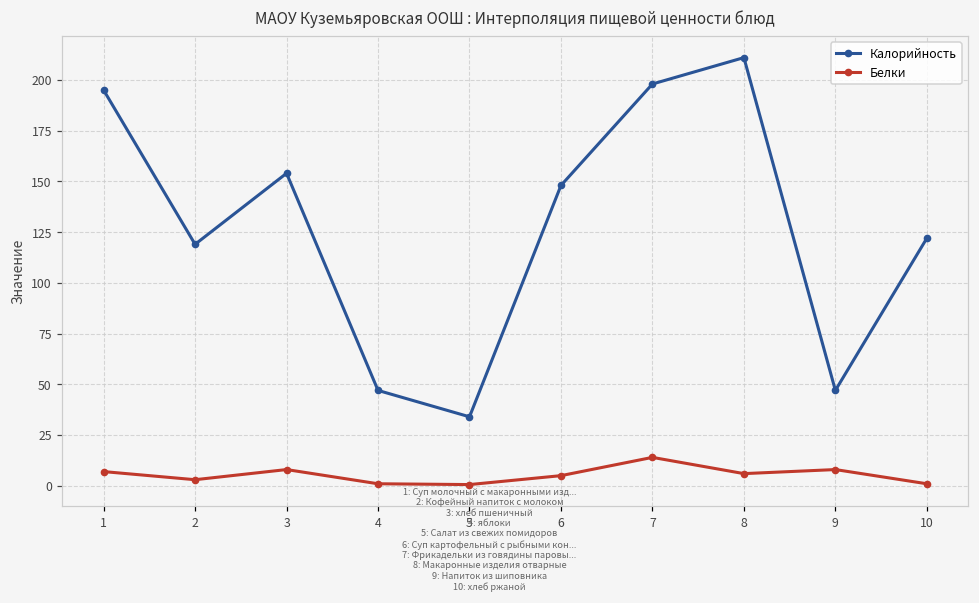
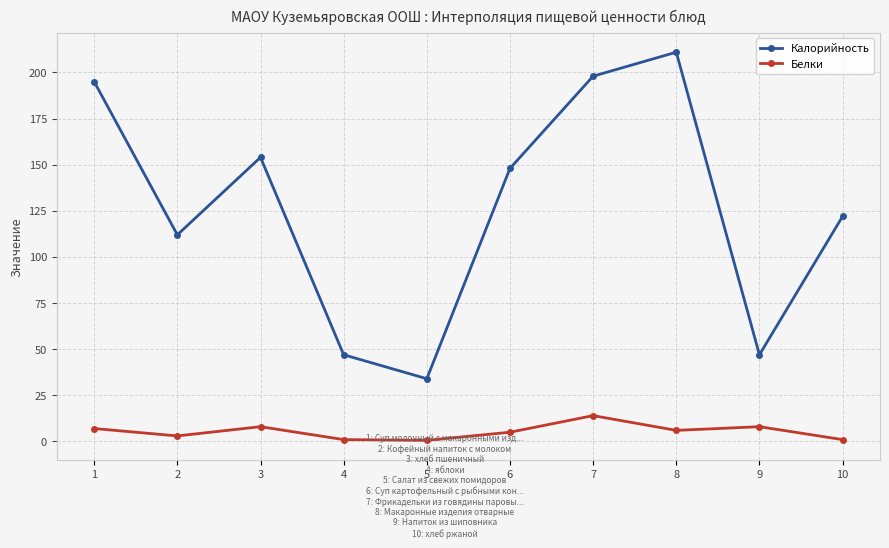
  {
    "Калорийность": {
      "1": 195,
-     "2": 119,
+     "2": 112,
      "3": 154,
      "4": 47,
      "5": 34,
      "6": 148,
      "7": 198,
      "8": 211,
      "9": 47,
      "10": 122
    },
    "Белки": {
      "1": 7,
      "2": 3,
      "3": 8,
      "4": 1,
      "5": 1,
      "6": 5,
      "7": 14,
      "8": 6,
      "9": 8,
      "10": 1
    }
  }
